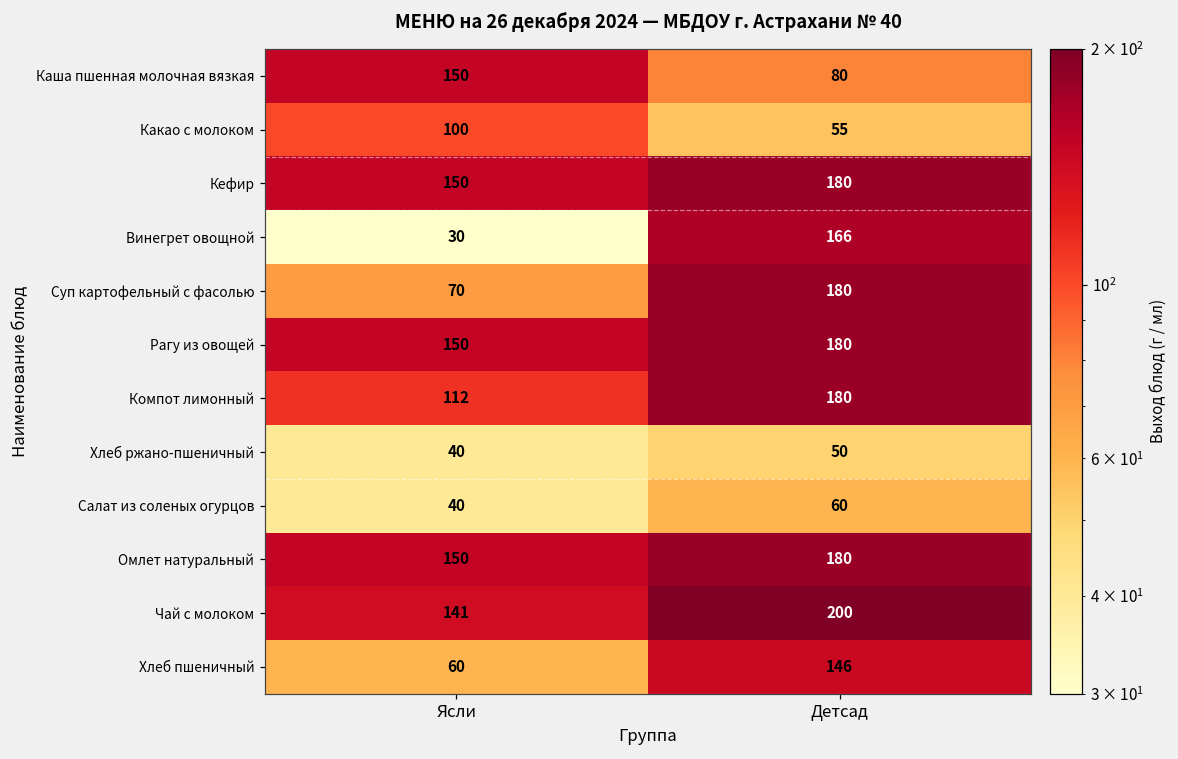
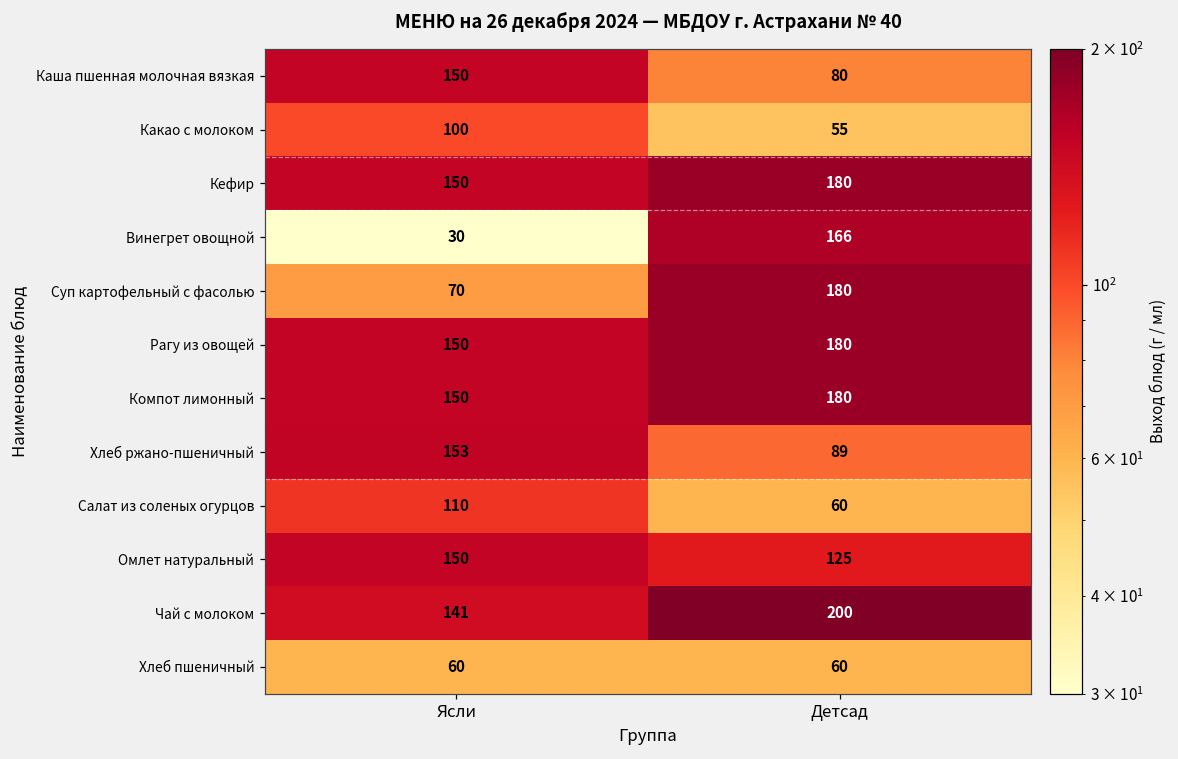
  {
    "Каша пшенная молочная вязкая": {
      "Ясли": 150,
      "Детсад": 80
    },
    "Какао с молоком": {
      "Ясли": 100,
      "Детсад": 55
    },
    "Кефир": {
      "Ясли": 150,
      "Детсад": 180
    },
    "Винегрет овощной": {
      "Ясли": 30,
      "Детсад": 166
    },
    "Суп картофельный с фасолью": {
      "Ясли": 70,
      "Детсад": 180
    },
    "Рагу из овощей": {
      "Ясли": 150,
      "Детсад": 180
    },
    "Компот лимонный": {
-     "Ясли": 112,
+     "Ясли": 150,
      "Детсад": 180
    },
    "Хлеб ржано-пшеничный": {
-     "Ясли": 40,
-     "Детсад": 50
+     "Ясли": 153,
+     "Детсад": 89
    },
    "Салат из соленых огурцов": {
-     "Ясли": 40,
+     "Ясли": 110,
      "Детсад": 60
    },
    "Омлет натуральный": {
      "Ясли": 150,
-     "Детсад": 180
+     "Детсад": 125
    },
    "Чай с молоком": {
      "Ясли": 141,
      "Детсад": 200
    },
    "Хлеб пшеничный": {
      "Ясли": 60,
-     "Детсад": 146
+     "Детсад": 60
    }
  }
